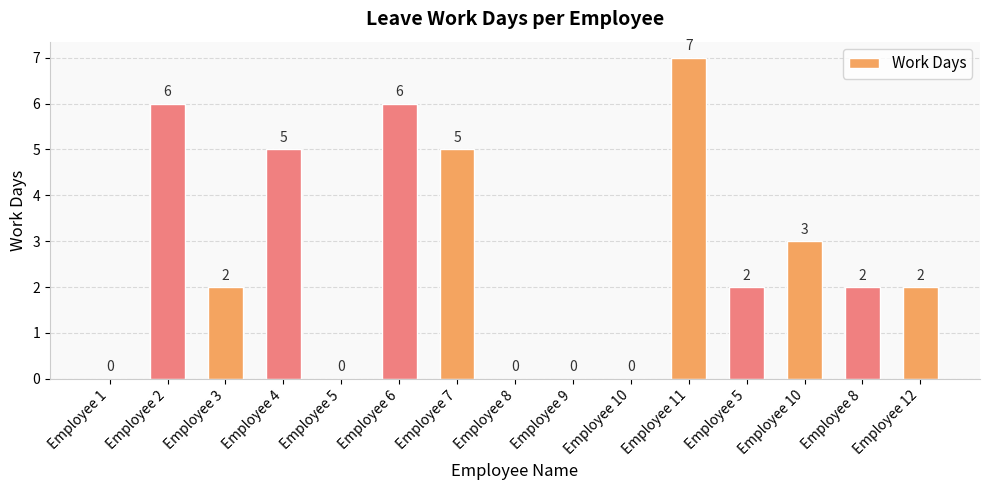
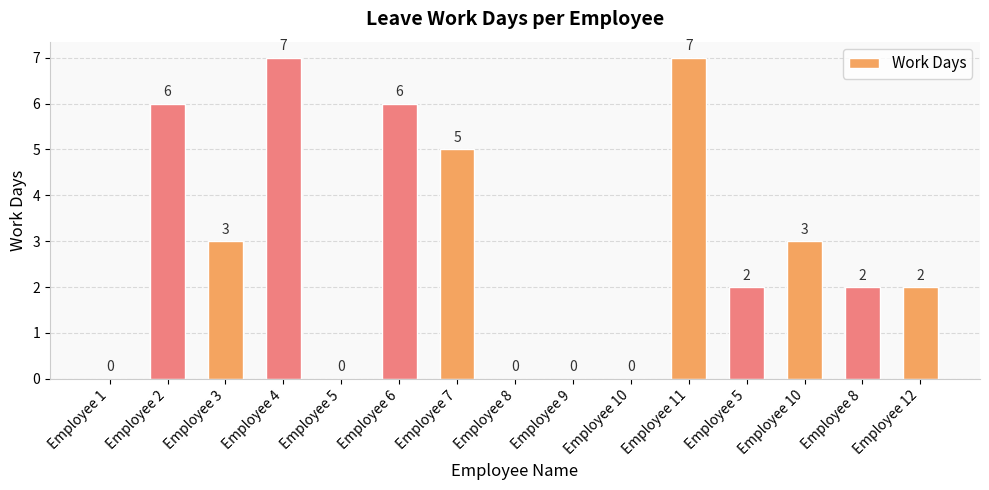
  {
    "Employee 1": 0,
    "Employee 2": 6,
-   "Employee 3": 2,
-   "Employee 4": 5,
+   "Employee 3": 3,
+   "Employee 4": 7,
    "Employee 6": 6,
    "Employee 7": 5,
    "Employee 9": 0,
    "Employee 11": 7,
    "Employee 12": 2
  }
